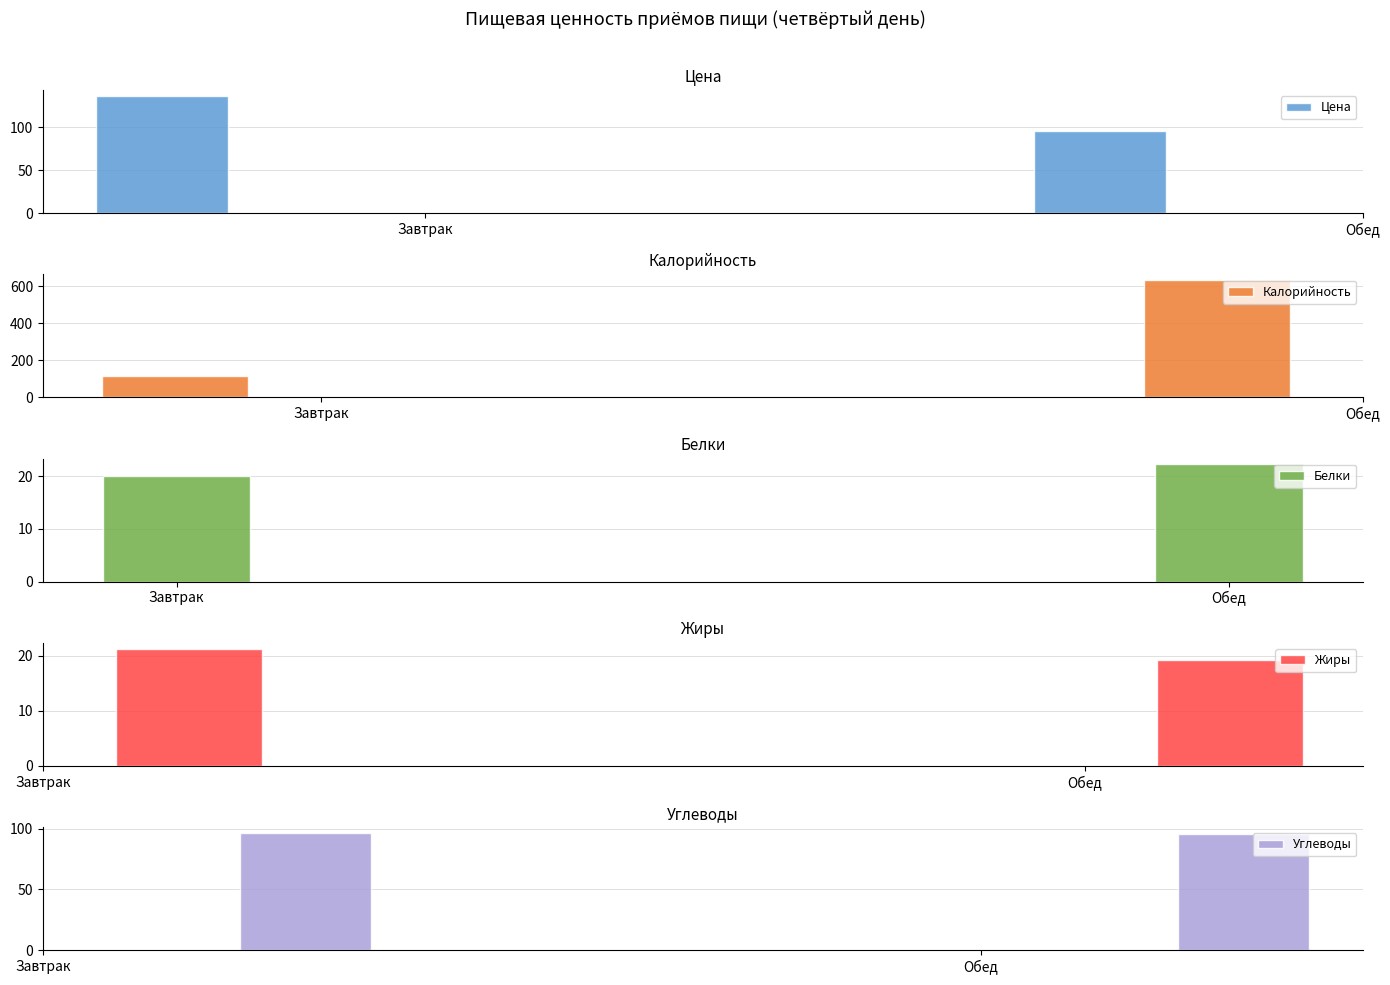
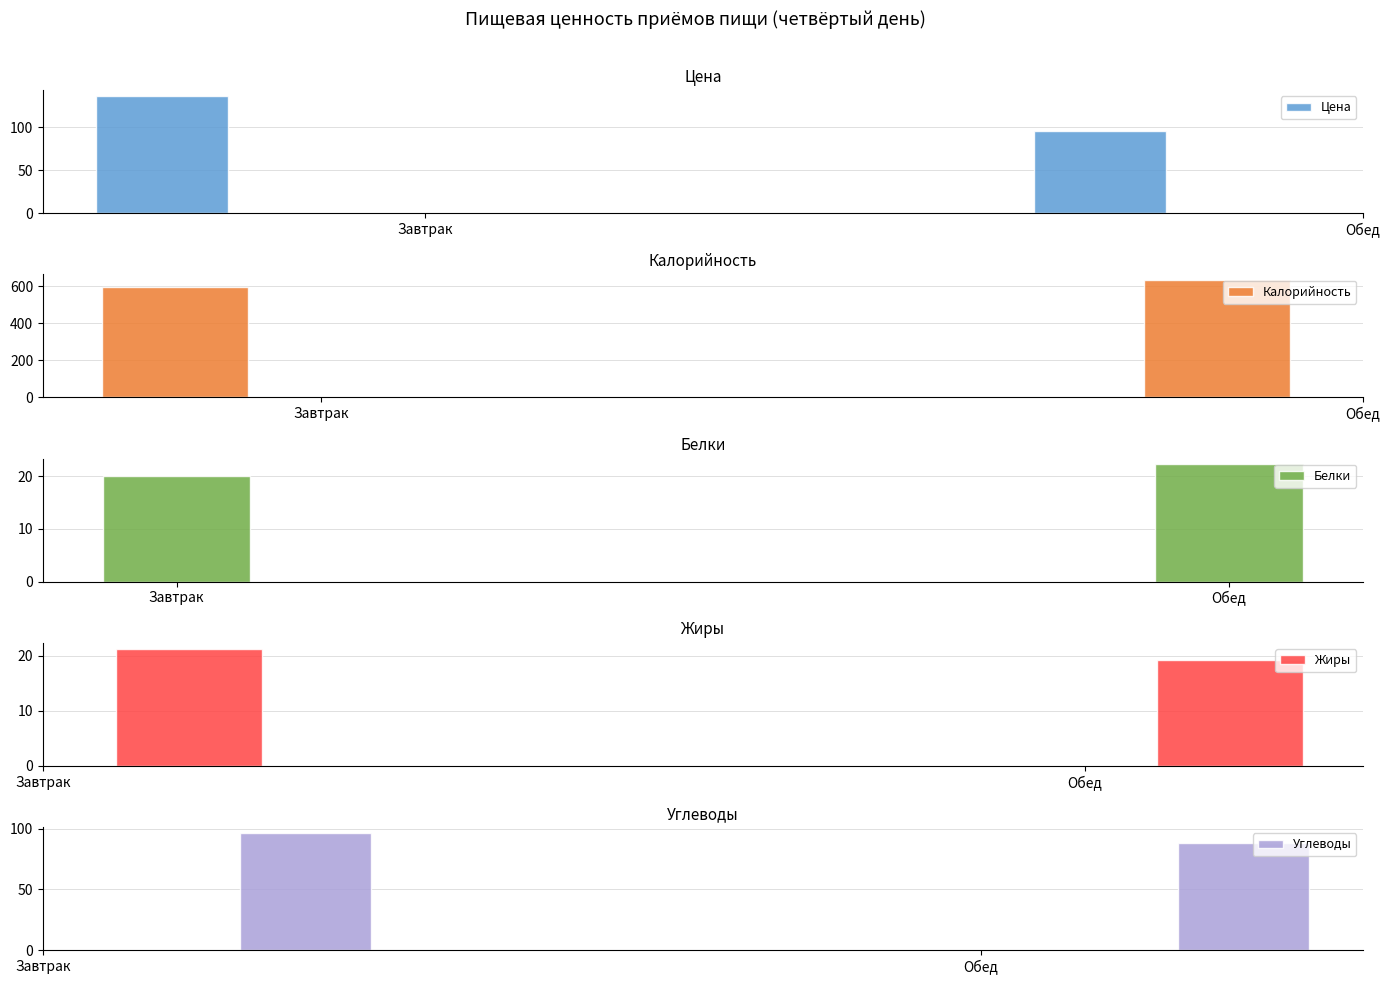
  {
    "Цена": {
      "Завтрак": 140,
      "Обед": 100
    },
    "Калорийность": {
-     "Завтрак": 110,
+     "Завтрак": 590,
      "Обед": 630
    },
    "Белки": {
      "Завтрак": 20,
      "Обед": 22
    },
    "Жиры": {
      "Завтрак": 21,
      "Обед": 19
    },
    "Углеводы": {
      "Завтрак": 96,
-     "Обед": 95
+     "Обед": 88
    }
  }
